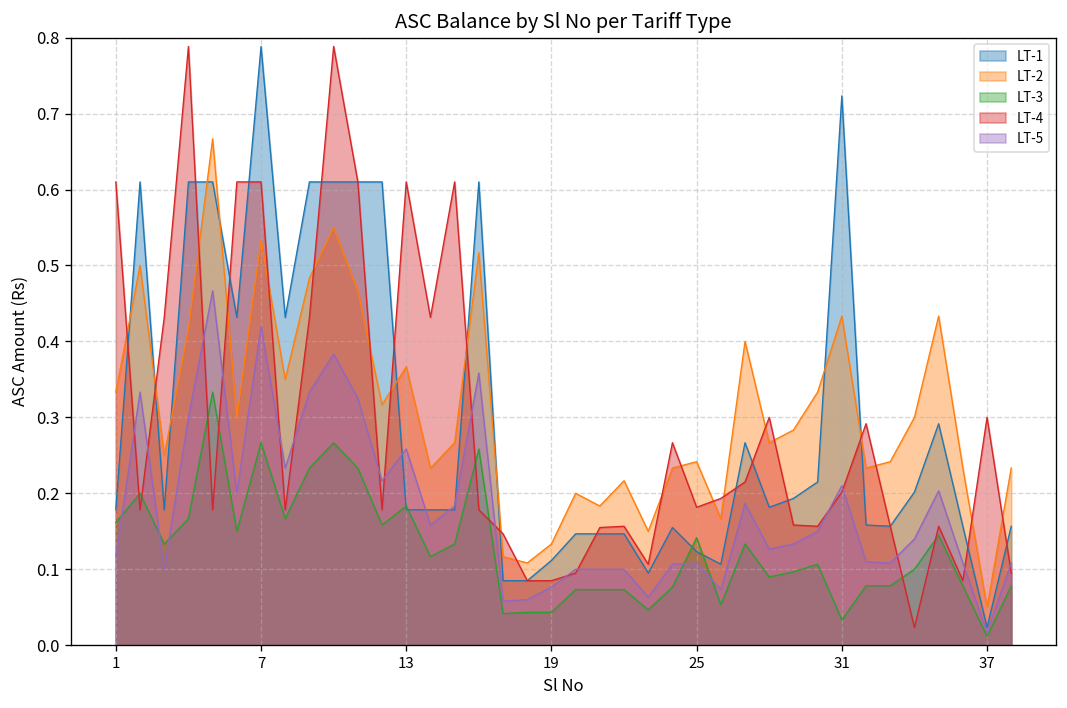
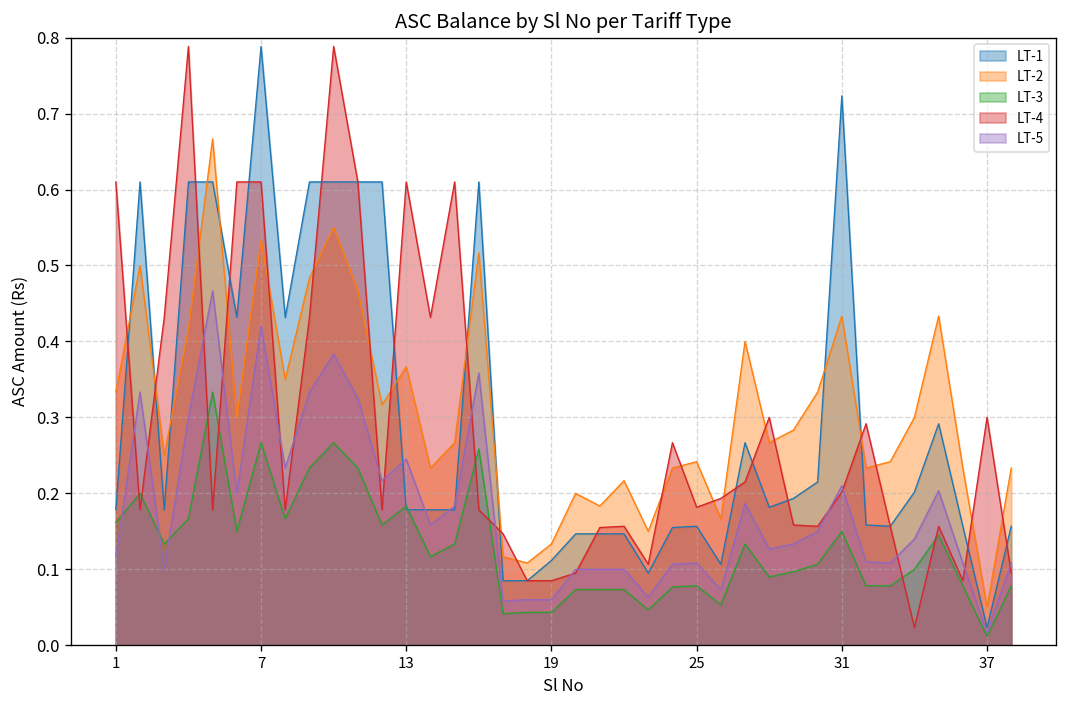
  {
    "LT-1": {
      "1": 0.18,
      "7": 0.79,
      "13": 0.18,
      "19": 0.11,
-     "25": 0.12,
+     "25": 0.16,
      "31": 0.72,
      "37": 0.02
    },
    "LT-3": {
      "1": 0.16,
      "7": 0.27,
      "13": 0.18,
      "19": 0.04,
-     "25": 0.14,
-     "31": 0.03,
+     "25": 0.08,
+     "31": 0.15,
      "37": 0.01
    },
    "LT-5": {
      "1": 0.12,
      "7": 0.42,
-     "13": 0.26,
-     "19": 0.08,
+     "13": 0.25,
+     "19": 0.06,
      "25": 0.11,
      "31": 0.21,
      "37": 0.02
    }
  }
